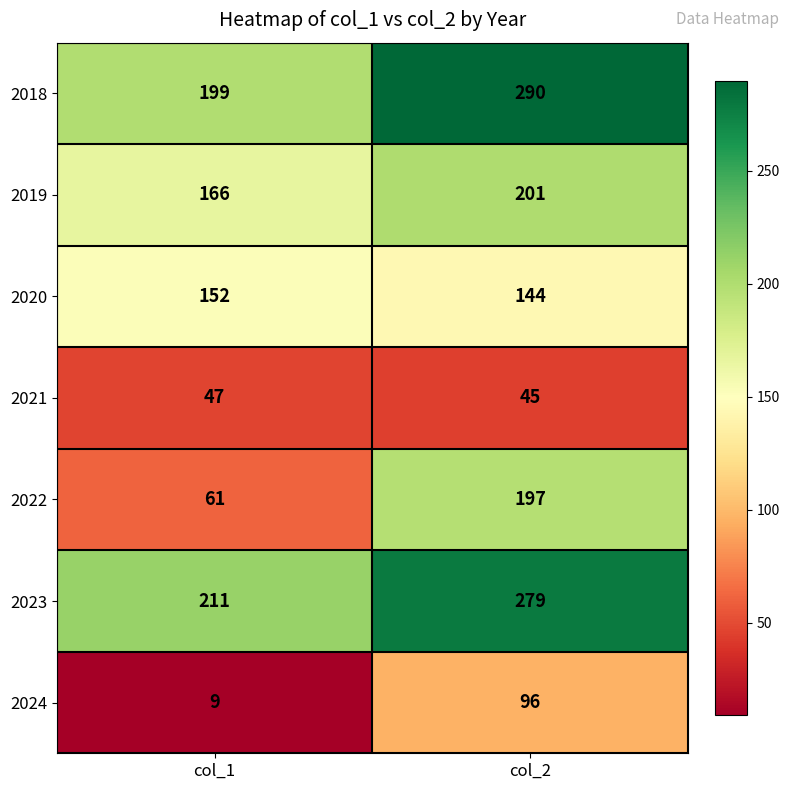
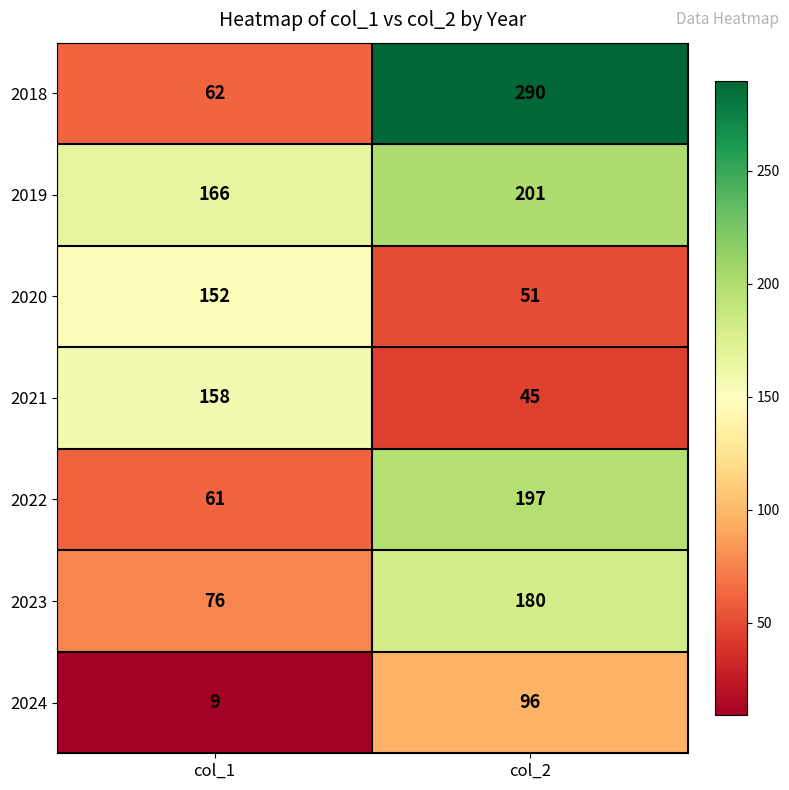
  {
    "2018": {
-     "col_1": 199,
+     "col_1": 62,
      "col_2": 290
    },
    "2019": {
      "col_1": 166,
      "col_2": 201
    },
    "2020": {
      "col_1": 152,
-     "col_2": 144
+     "col_2": 51
    },
    "2021": {
-     "col_1": 47,
+     "col_1": 158,
      "col_2": 45
    },
    "2022": {
      "col_1": 61,
      "col_2": 197
    },
    "2023": {
-     "col_1": 211,
-     "col_2": 279
+     "col_1": 76,
+     "col_2": 180
    },
    "2024": {
      "col_1": 9,
      "col_2": 96
    }
  }
